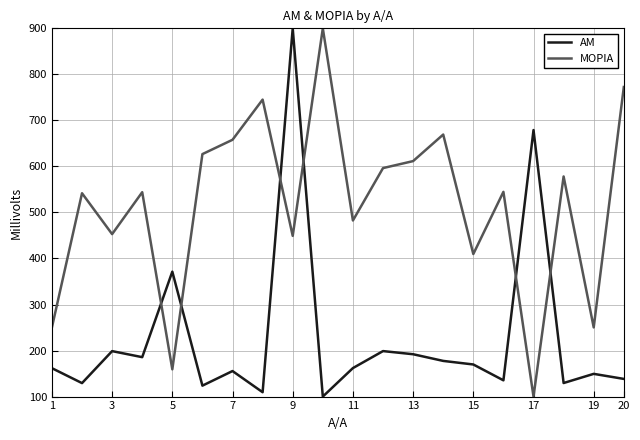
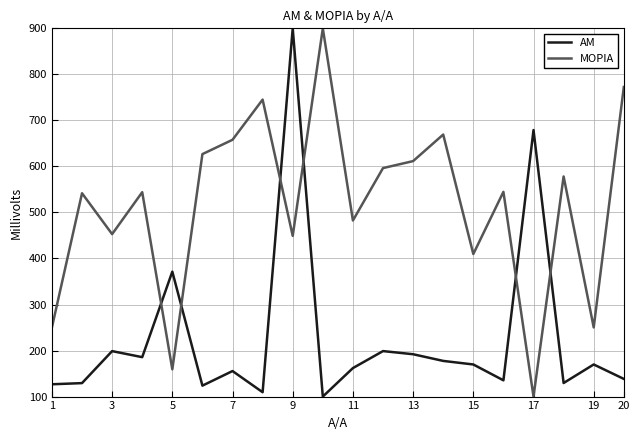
  {
    "ΑΜ": {
-     "1": 160,
+     "1": 130,
      "3": 200,
      "5": 370,
      "7": 160,
      "9": 900,
      "11": 160,
      "13": 190,
      "15": 170,
      "17": 680,
-     "19": 150,
+     "19": 170,
      "20": 140
    },
    "ΜΟΡΙΑ": {
      "1": 250,
      "3": 450,
      "5": 160,
      "7": 660,
      "9": 450,
      "11": 480,
      "13": 610,
      "15": 410,
      "17": 100,
      "19": 250,
      "20": 770
    }
  }
